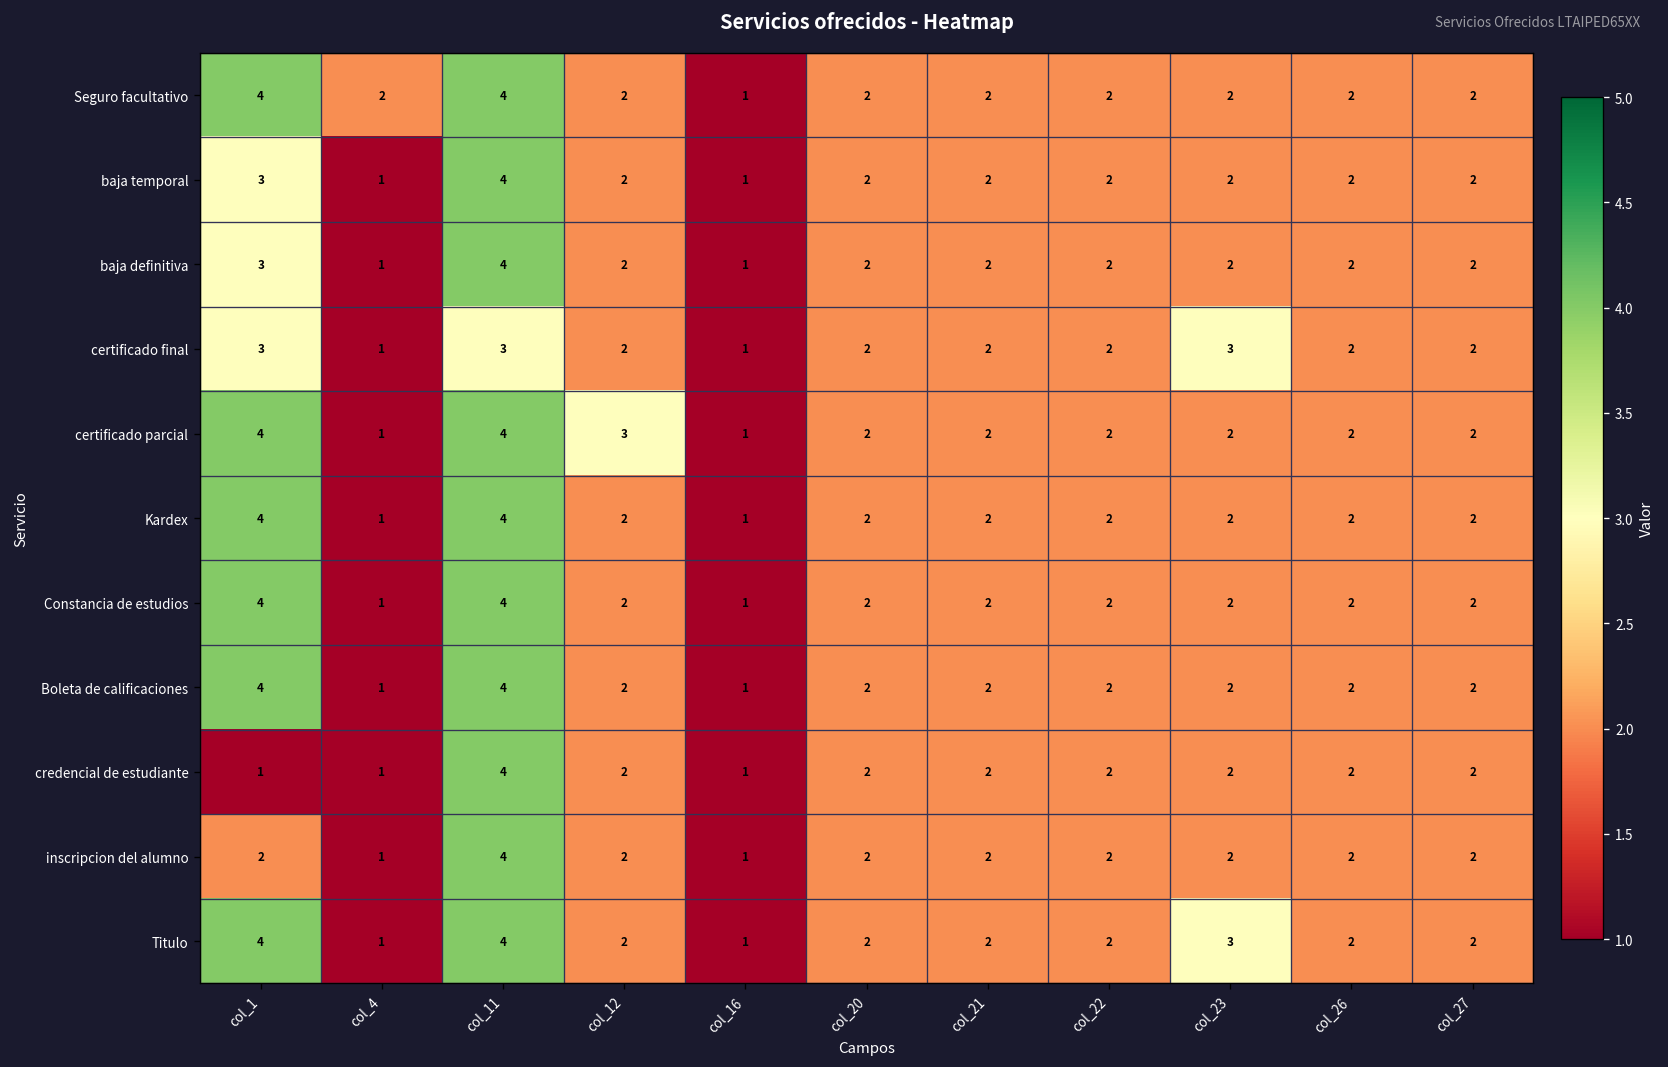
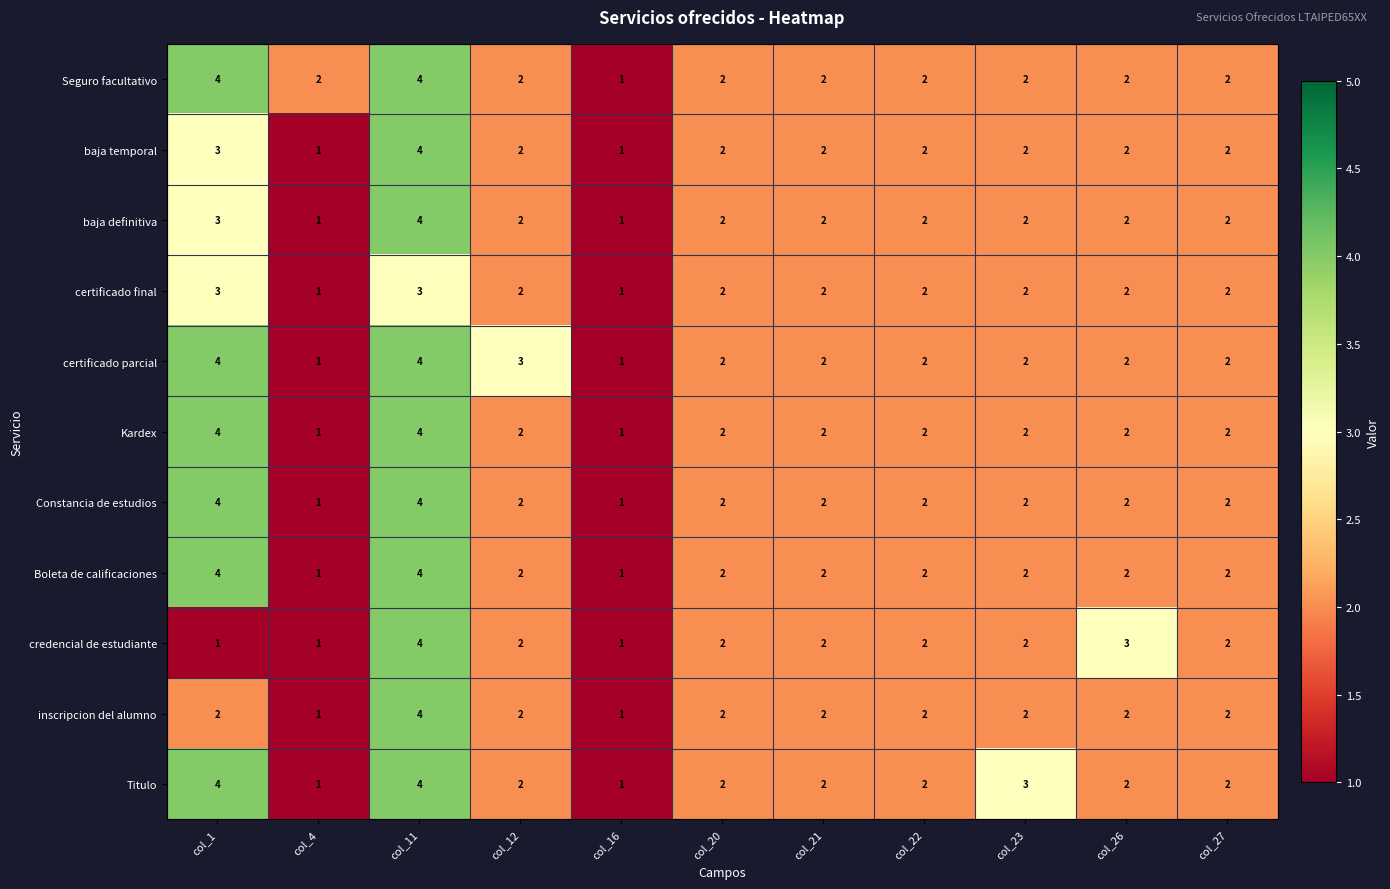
  {
    "Seguro facultativo": {
      "col_1": 4,
      "col_4": 2,
      "col_11": 4,
      "col_12": 2,
      "col_16": 1,
      "col_20": 2,
      "col_21": 2,
      "col_22": 2,
      "col_23": 2,
      "col_26": 2,
      "col_27": 2
    },
    "baja temporal": {
      "col_1": 3,
      "col_4": 1,
      "col_11": 4,
      "col_12": 2,
      "col_16": 1,
      "col_20": 2,
      "col_21": 2,
      "col_22": 2,
      "col_23": 2,
      "col_26": 2,
      "col_27": 2
    },
    "baja definitiva": {
      "col_1": 3,
      "col_4": 1,
      "col_11": 4,
      "col_12": 2,
      "col_16": 1,
      "col_20": 2,
      "col_21": 2,
      "col_22": 2,
      "col_23": 2,
      "col_26": 2,
      "col_27": 2
    },
    "certificado final": {
      "col_1": 3,
      "col_4": 1,
      "col_11": 3,
      "col_12": 2,
      "col_16": 1,
      "col_20": 2,
      "col_21": 2,
      "col_22": 2,
-     "col_23": 3,
+     "col_23": 2,
      "col_26": 2,
      "col_27": 2
    },
    "certificado parcial": {
      "col_1": 4,
      "col_4": 1,
      "col_11": 4,
      "col_12": 3,
      "col_16": 1,
      "col_20": 2,
      "col_21": 2,
      "col_22": 2,
      "col_23": 2,
      "col_26": 2,
      "col_27": 2
    },
    "Kardex": {
      "col_1": 4,
      "col_4": 1,
      "col_11": 4,
      "col_12": 2,
      "col_16": 1,
      "col_20": 2,
      "col_21": 2,
      "col_22": 2,
      "col_23": 2,
      "col_26": 2,
      "col_27": 2
    },
    "Constancia de estudios": {
      "col_1": 4,
      "col_4": 1,
      "col_11": 4,
      "col_12": 2,
      "col_16": 1,
      "col_20": 2,
      "col_21": 2,
      "col_22": 2,
      "col_23": 2,
      "col_26": 2,
      "col_27": 2
    },
    "Boleta de calificaciones": {
      "col_1": 4,
      "col_4": 1,
      "col_11": 4,
      "col_12": 2,
      "col_16": 1,
      "col_20": 2,
      "col_21": 2,
      "col_22": 2,
      "col_23": 2,
      "col_26": 2,
      "col_27": 2
    },
    "credencial de estudiante": {
      "col_1": 1,
      "col_4": 1,
      "col_11": 4,
      "col_12": 2,
      "col_16": 1,
      "col_20": 2,
      "col_21": 2,
      "col_22": 2,
      "col_23": 2,
-     "col_26": 2,
+     "col_26": 3,
      "col_27": 2
    },
    "inscripcion del alumno": {
      "col_1": 2,
      "col_4": 1,
      "col_11": 4,
      "col_12": 2,
      "col_16": 1,
      "col_20": 2,
      "col_21": 2,
      "col_22": 2,
      "col_23": 2,
      "col_26": 2,
      "col_27": 2
    },
    "Titulo": {
      "col_1": 4,
      "col_4": 1,
      "col_11": 4,
      "col_12": 2,
      "col_16": 1,
      "col_20": 2,
      "col_21": 2,
      "col_22": 2,
      "col_23": 3,
      "col_26": 2,
      "col_27": 2
    }
  }
